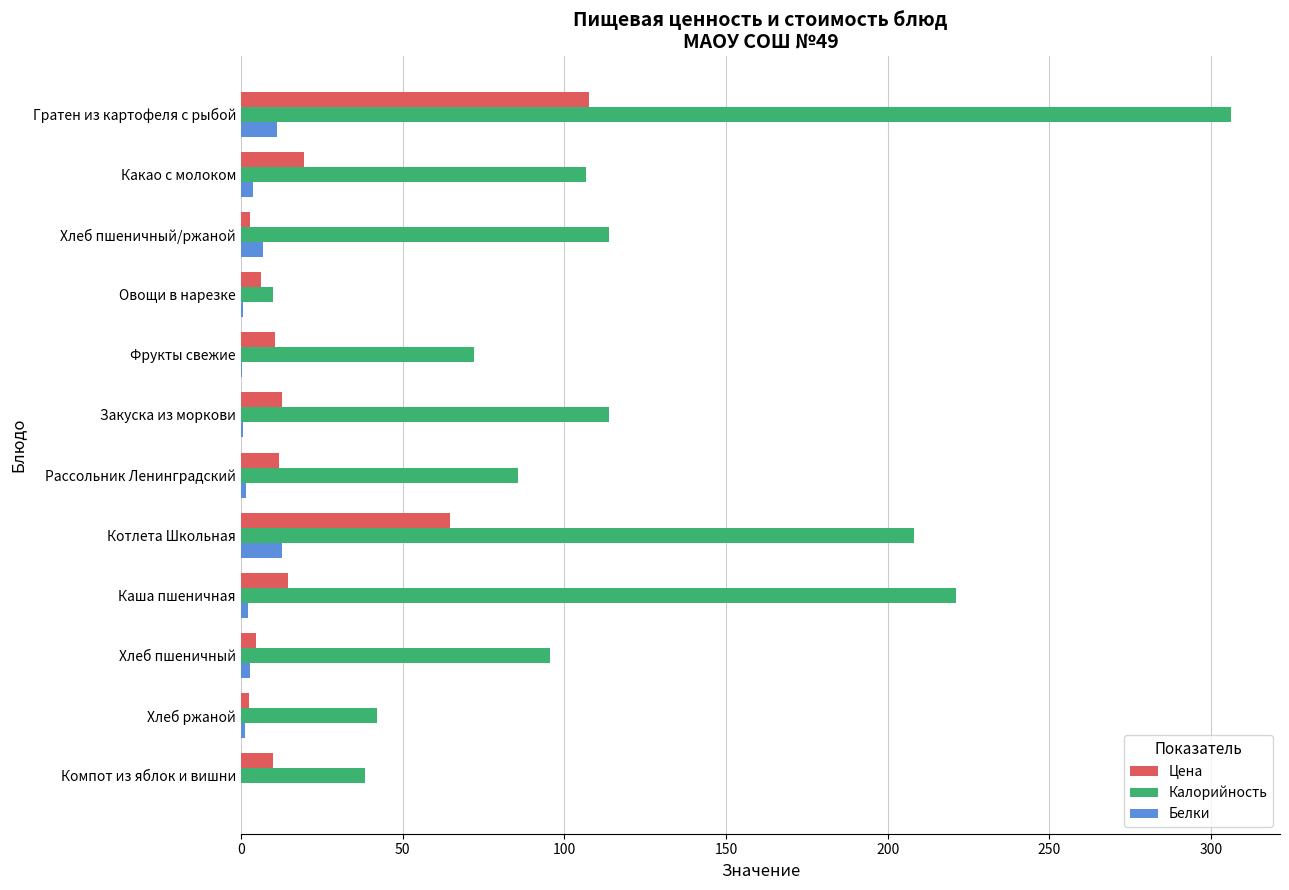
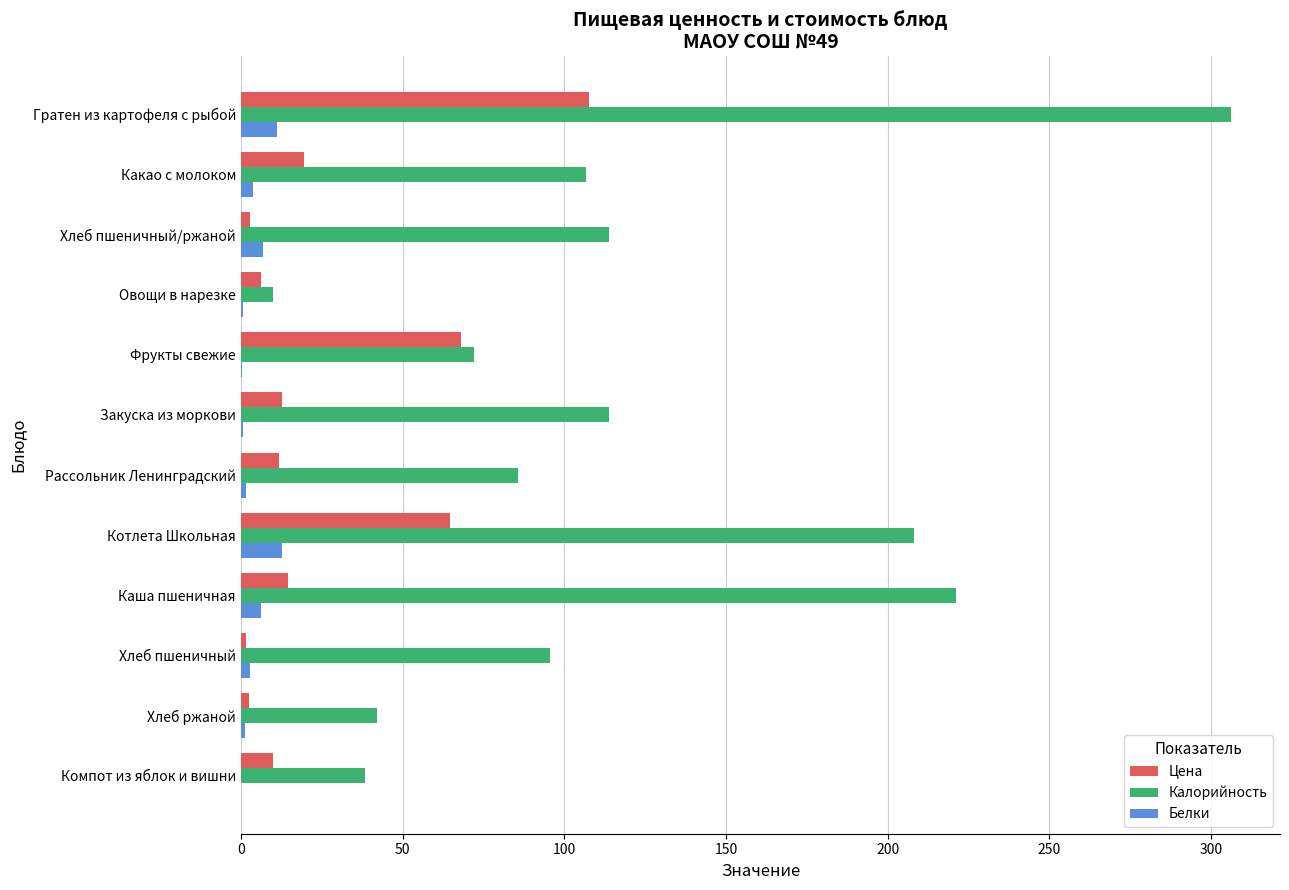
  {
    "Цена": {
      "Гратен из картофеля с рыбой": 108,
      "Какао с молоком": 20,
      "Хлеб пшеничный/ржаной": 3,
      "Овощи в нарезке": 6,
-     "Фрукты свежие": 11,
+     "Фрукты свежие": 68,
      "Закуска из моркови": 13,
      "Рассольник Ленинградский": 12,
      "Котлета Школьная": 65,
      "Каша пшеничная": 15,
-     "Хлеб пшеничный": 5,
+     "Хлеб пшеничный": 2,
      "Хлеб ржаной": 3,
      "Компот из яблок и вишни": 10
    },
    "Калорийность": {
      "Гратен из картофеля с рыбой": 306,
      "Какао с молоком": 107,
      "Хлеб пшеничный/ржаной": 114,
      "Овощи в нарезке": 10,
      "Фрукты свежие": 72,
      "Закуска из моркови": 114,
      "Рассольник Ленинградский": 86,
      "Котлета Школьная": 208,
      "Каша пшеничная": 221,
      "Хлеб пшеничный": 96,
      "Хлеб ржаной": 42,
      "Компот из яблок и вишни": 38
    },
    "Белки": {
      "Гратен из картофеля с рыбой": 11,
      "Какао с молоком": 4,
      "Хлеб пшеничный/ржаной": 7,
      "Рассольник Ленинградский": 2,
      "Котлета Школьная": 13,
-     "Каша пшеничная": 2,
+     "Каша пшеничная": 6,
      "Хлеб пшеничный": 3,
      "Хлеб ржаной": 1
    }
  }
